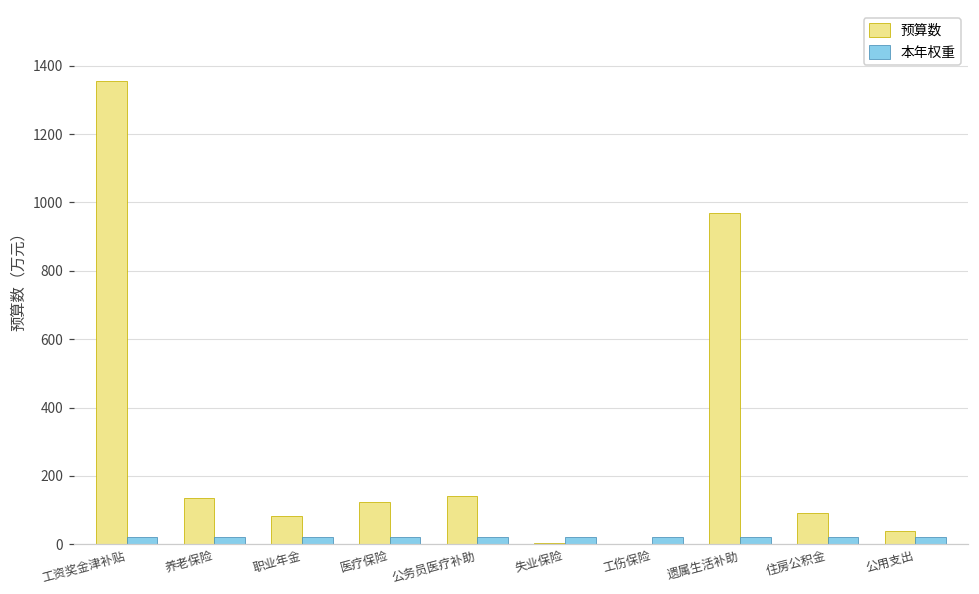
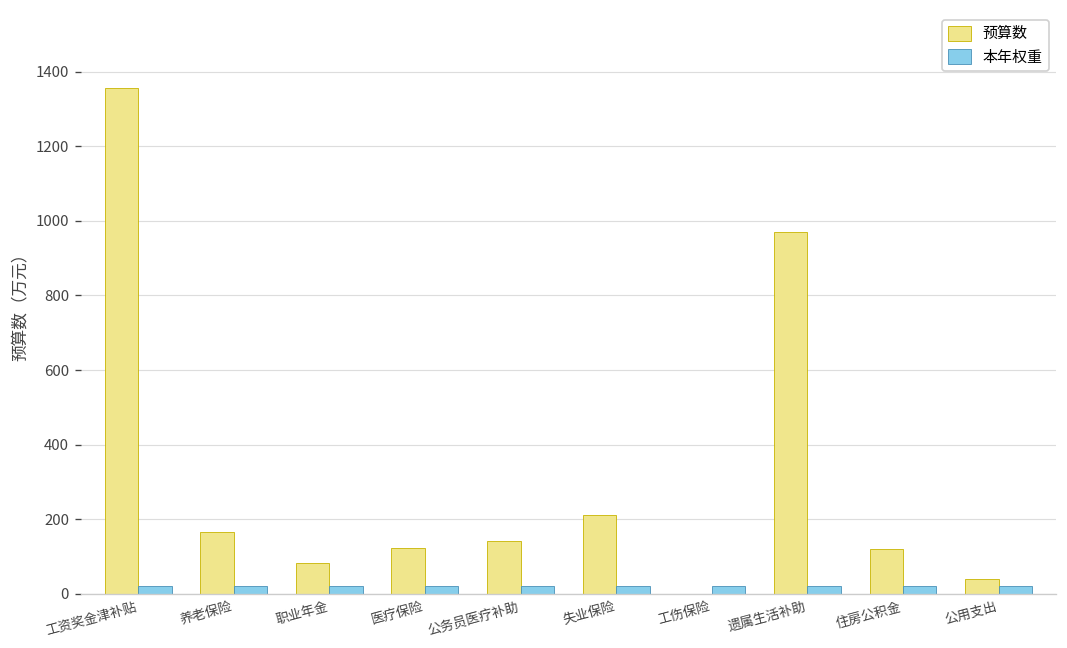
  {
    "预算数": {
      "工资奖金津补贴": 1360,
-     "养老保险": 130,
+     "养老保险": 160,
      "职业年金": 80,
      "医疗保险": 120,
      "公务员医疗补助": 140,
-     "失业保险": 0,
+     "失业保险": 210,
      "遗属生活补助": 970,
-     "住房公积金": 90,
+     "住房公积金": 120,
      "公用支出": 40
    },
    "本年权重": {
      "工资奖金津补贴": 20,
      "养老保险": 20,
      "职业年金": 20,
      "医疗保险": 20,
      "公务员医疗补助": 20,
      "失业保险": 20,
      "工伤保险": 20,
      "遗属生活补助": 20,
      "住房公积金": 20,
      "公用支出": 20
    }
  }
